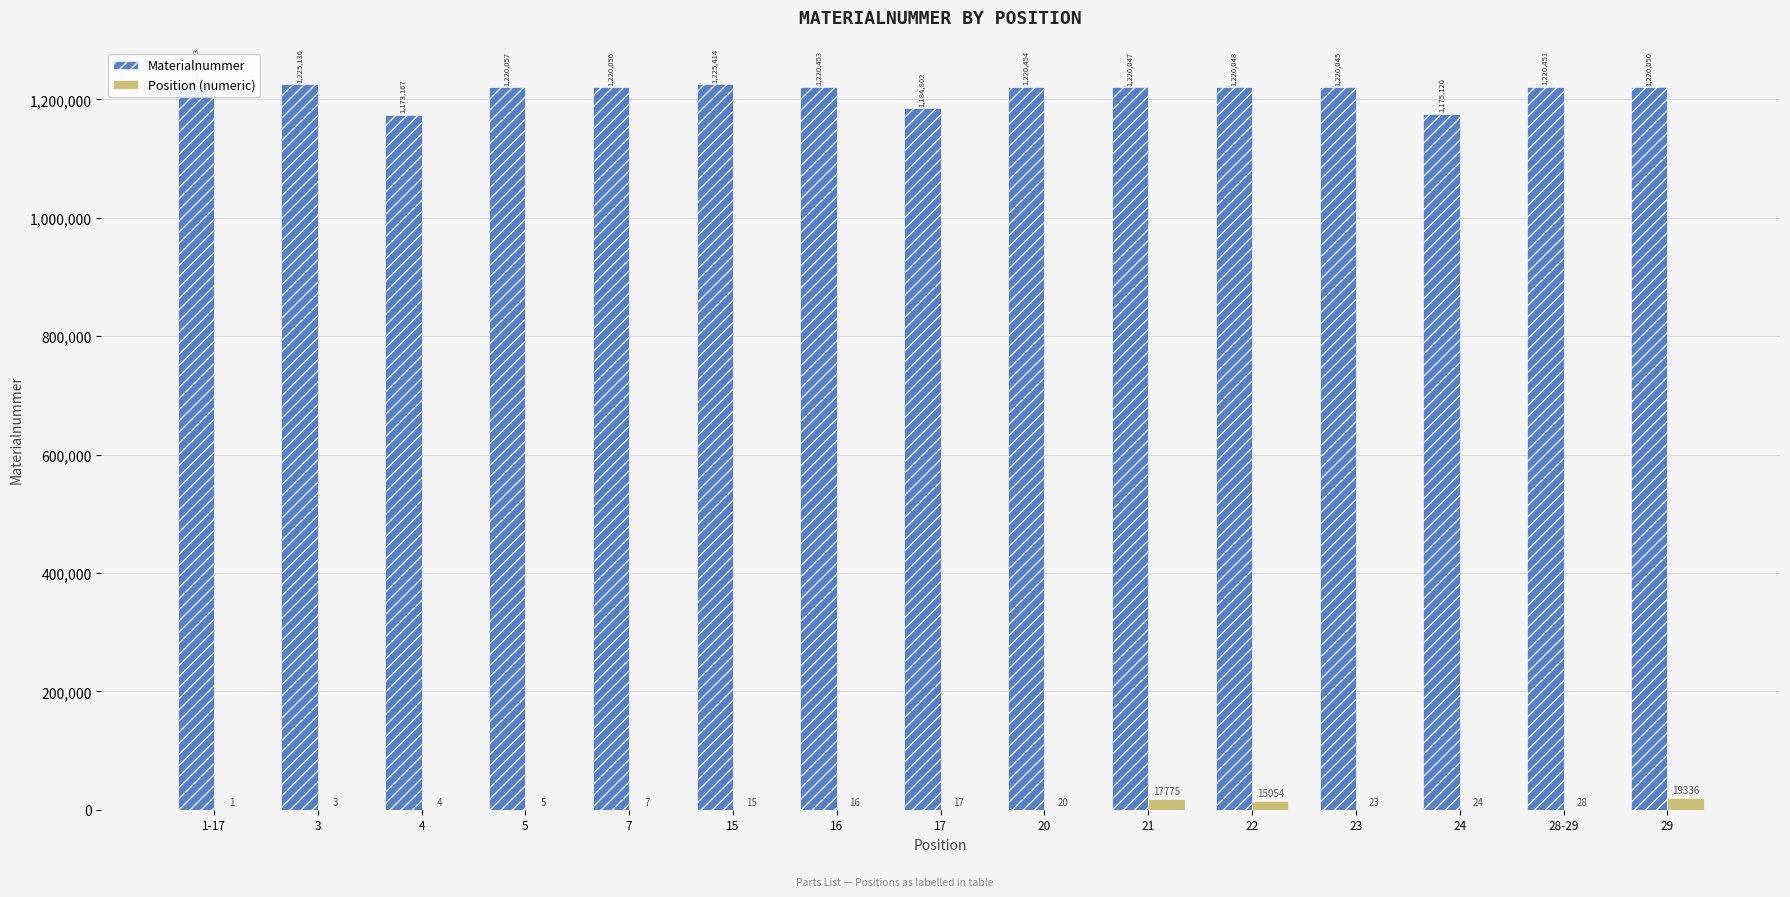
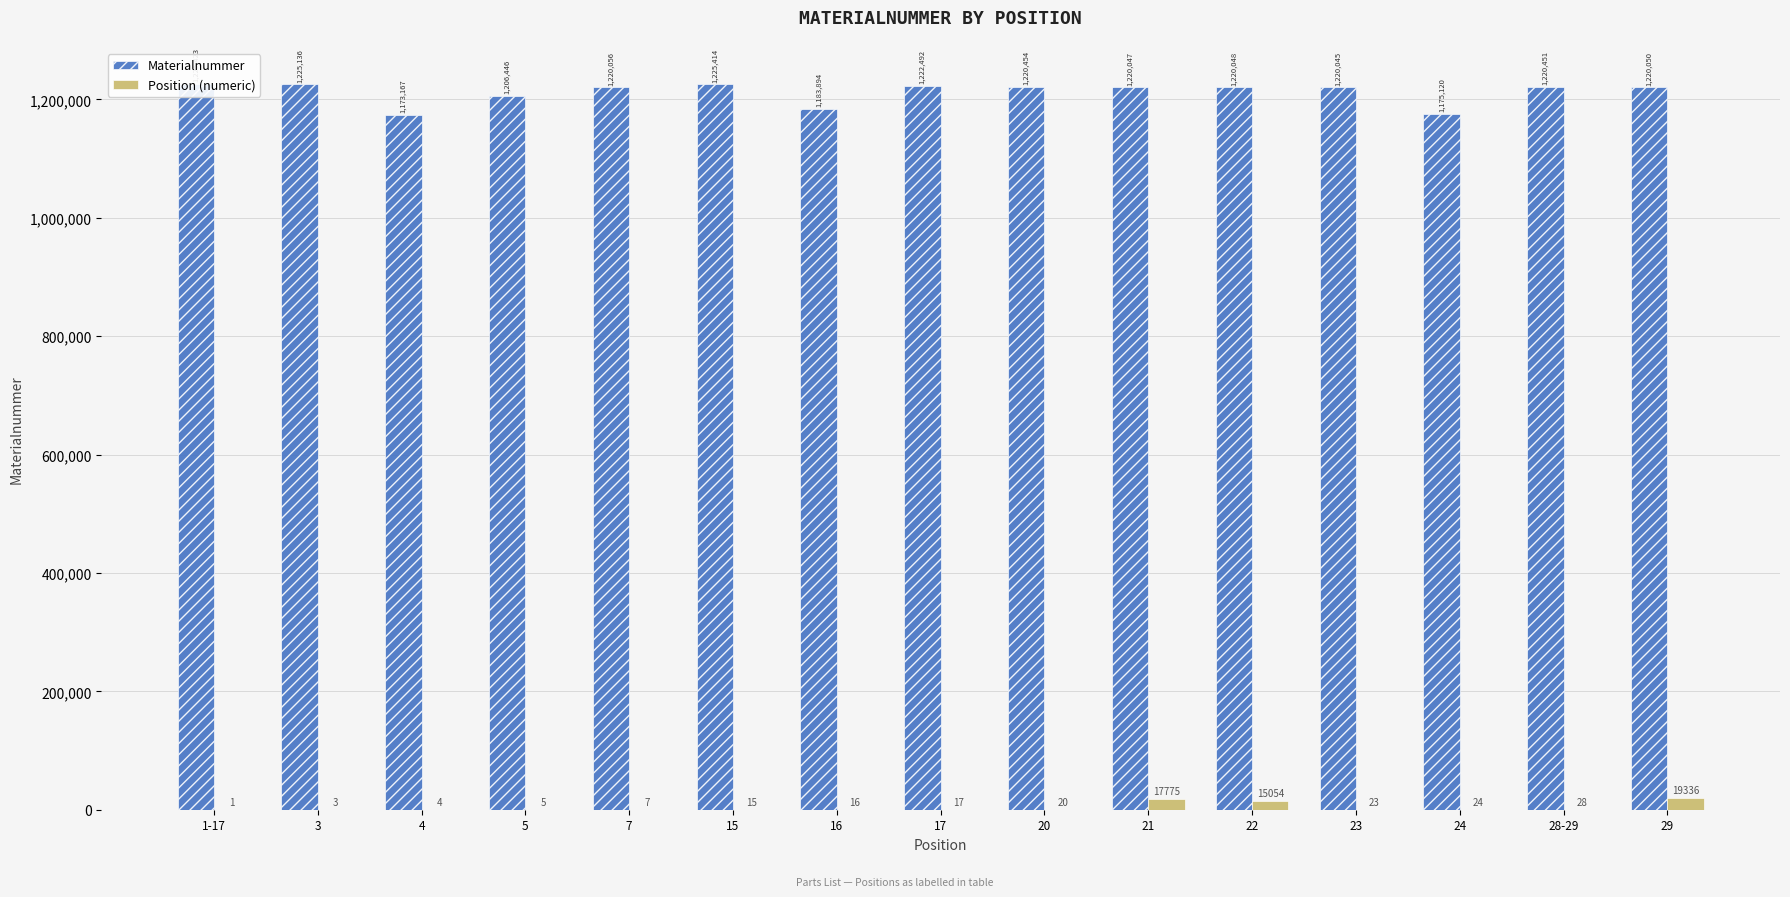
  {
    "Materialnummer": {
      "3": "1,225,136",
      "4": "1,173,167",
-     "5": "1,220,057",
+     "5": "1,206,446",
      "7": "1,220,056",
      "15": "1,225,414",
-     "16": "1,220,453",
-     "17": "1,184,802",
+     "16": "1,183,894",
+     "17": "1,222,492",
      "20": "1,220,454",
      "21": "1,220,047",
      "22": "1,220,048",
      "23": "1,220,045",
      "24": "1,175,120",
      "28-29": "1,220,451",
      "29": "1,220,050"
    },
    "Position (numeric)": {
      "1-17": "1",
      "3": "3",
      "4": "4",
      "5": "5",
      "7": "7",
      "15": "15",
      "16": "16",
      "17": "17",
      "20": "20",
      "21": "17775",
      "22": "15054",
      "23": "23",
      "24": "24",
      "28-29": "28",
      "29": "19336"
    }
  }
